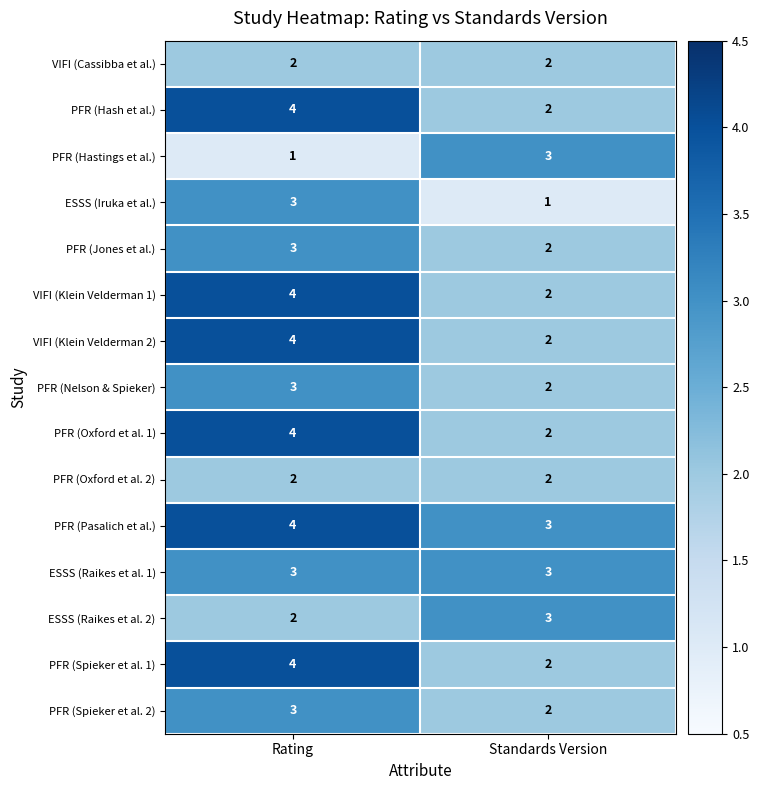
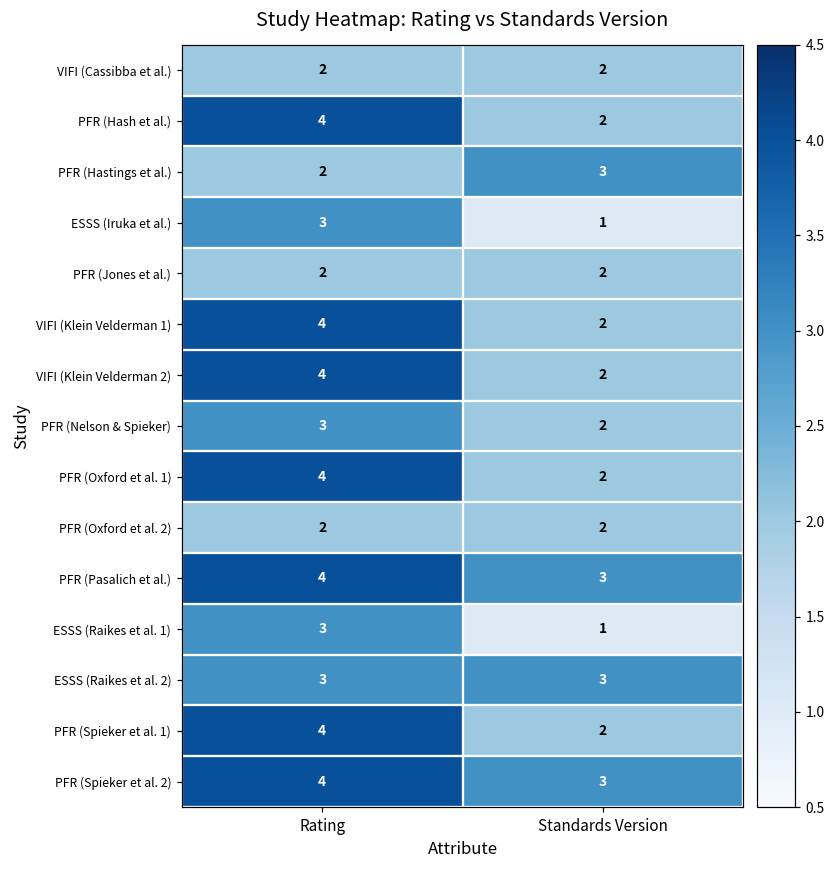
  {
    "VIFI (Cassibba et al.)": {
      "Rating": 2,
      "Standards Version": 2
    },
    "PFR (Hash et al.)": {
      "Rating": 4,
      "Standards Version": 2
    },
    "PFR (Hastings et al.)": {
-     "Rating": 1,
+     "Rating": 2,
      "Standards Version": 3
    },
    "ESSS (Iruka et al.)": {
      "Rating": 3,
      "Standards Version": 1
    },
    "PFR (Jones et al.)": {
-     "Rating": 3,
+     "Rating": 2,
      "Standards Version": 2
    },
    "VIFI (Klein Velderman 1)": {
      "Rating": 4,
      "Standards Version": 2
    },
    "VIFI (Klein Velderman 2)": {
      "Rating": 4,
      "Standards Version": 2
    },
    "PFR (Nelson & Spieker)": {
      "Rating": 3,
      "Standards Version": 2
    },
    "PFR (Oxford et al. 1)": {
      "Rating": 4,
      "Standards Version": 2
    },
    "PFR (Oxford et al. 2)": {
      "Rating": 2,
      "Standards Version": 2
    },
    "PFR (Pasalich et al.)": {
      "Rating": 4,
      "Standards Version": 3
    },
    "ESSS (Raikes et al. 1)": {
      "Rating": 3,
-     "Standards Version": 3
+     "Standards Version": 1
    },
    "ESSS (Raikes et al. 2)": {
-     "Rating": 2,
+     "Rating": 3,
      "Standards Version": 3
    },
    "PFR (Spieker et al. 1)": {
      "Rating": 4,
      "Standards Version": 2
    },
    "PFR (Spieker et al. 2)": {
-     "Rating": 3,
-     "Standards Version": 2
+     "Rating": 4,
+     "Standards Version": 3
    }
  }
